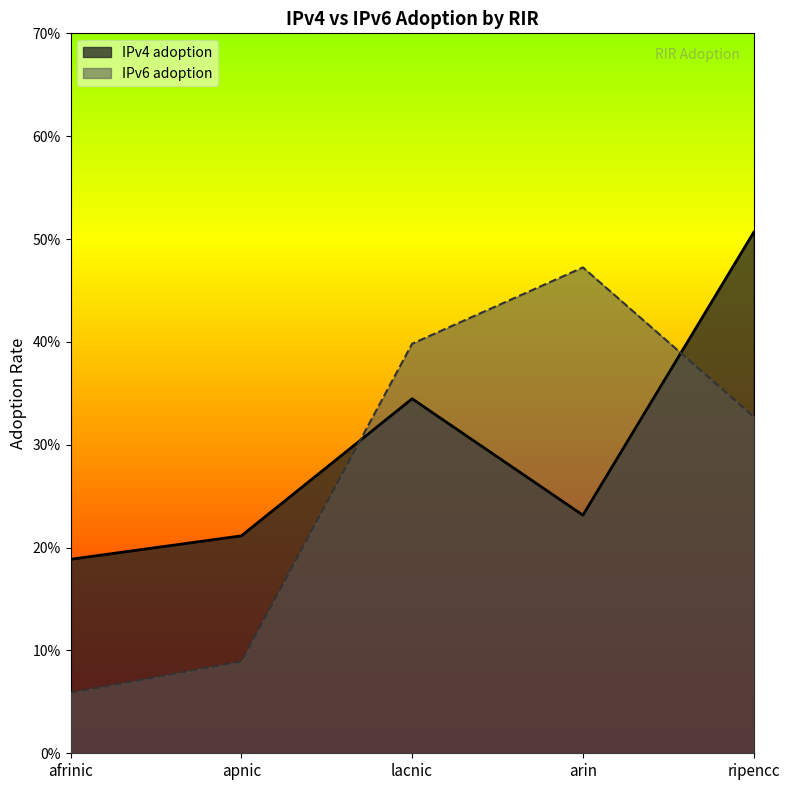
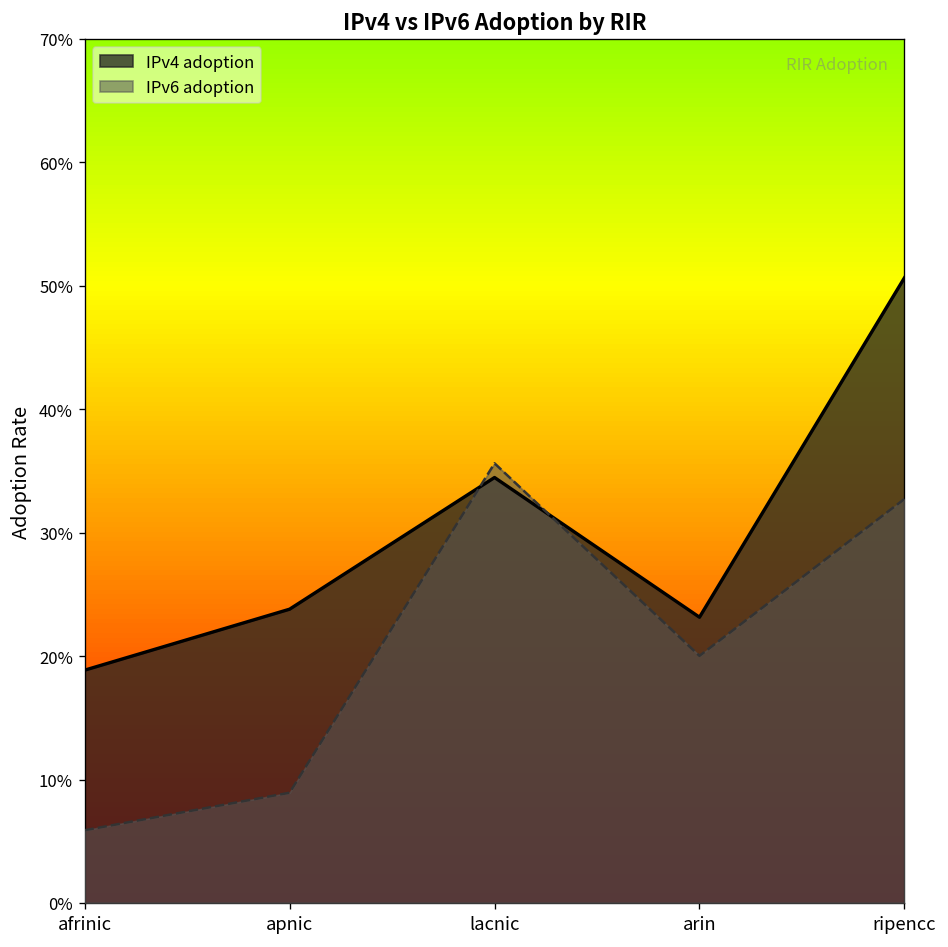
  {
    "IPv4 adoption": {
      "afrinic": "18.9%",
-     "apnic": "21.1%",
+     "apnic": "23.8%",
      "lacnic": "34.5%",
      "arin": "23.2%",
      "ripencc": "50.6%"
    },
    "IPv6 adoption": {
      "afrinic": "5.9%",
      "apnic": "8.9%",
-     "lacnic": "39.8%",
-     "arin": "47.2%",
+     "lacnic": "35.6%",
+     "arin": "20.0%",
      "ripencc": "32.7%"
    }
  }
